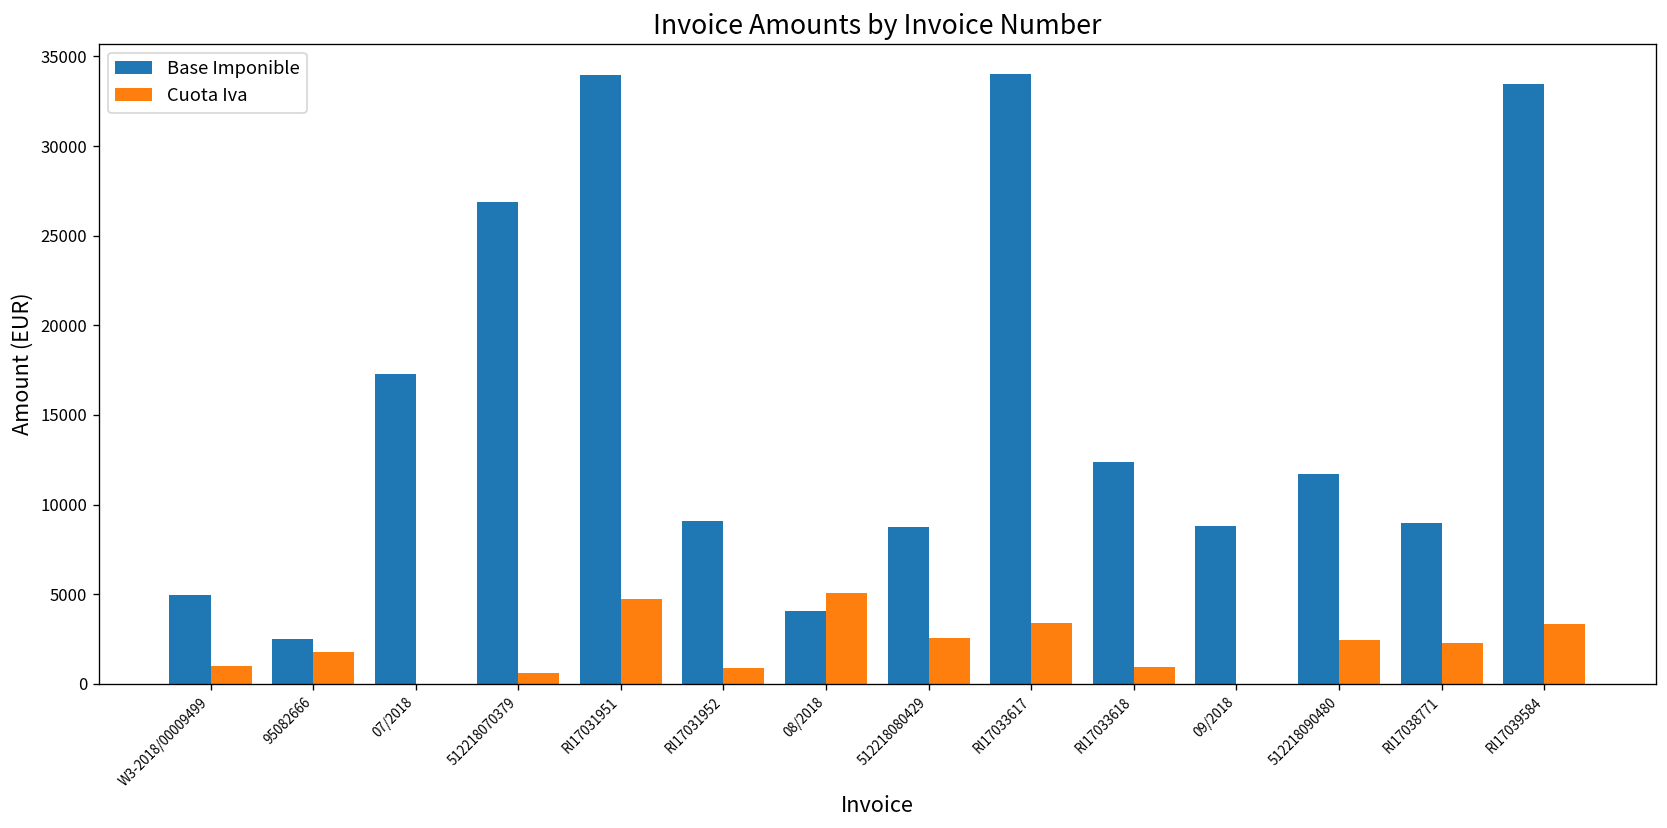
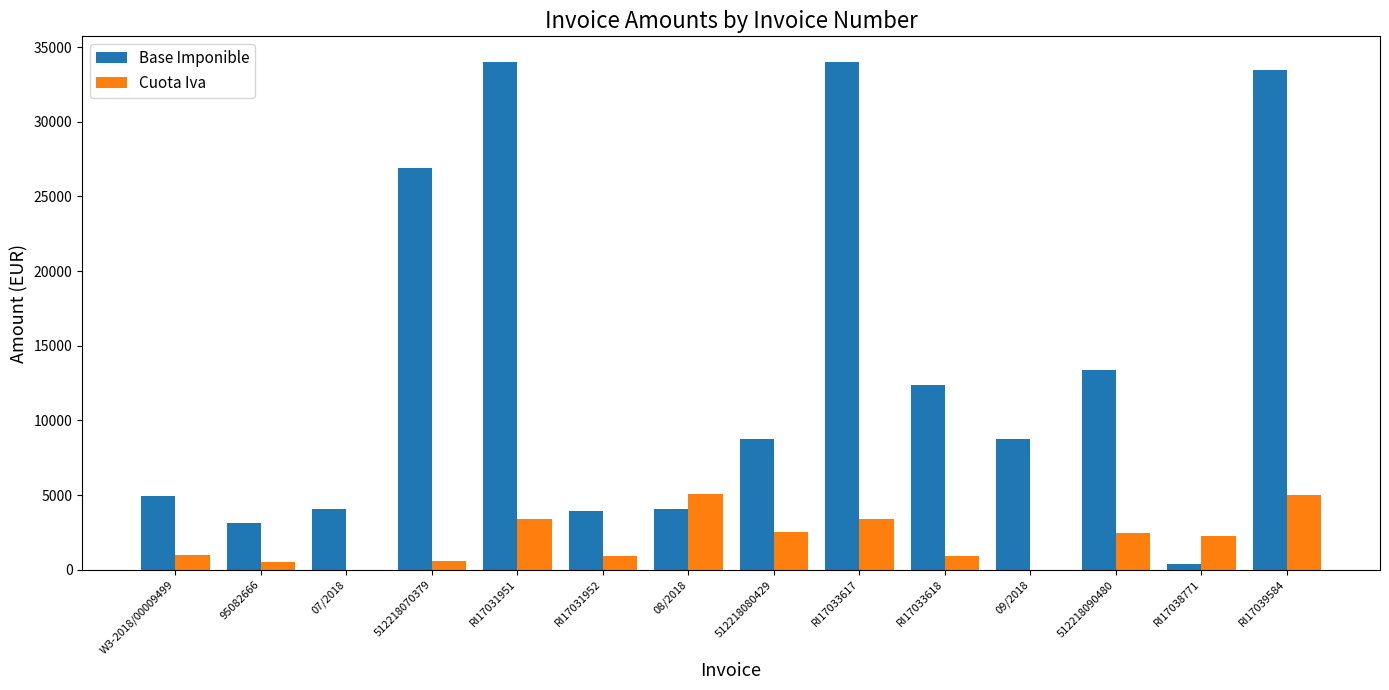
  {
    "Base Imponible": {
      "W3-2018/00009499": 5000,
-     "95082666": 2500,
-     "07/2018": 17300,
+     "95082666": 3100,
+     "07/2018": 4000,
      "512218070379": 26900,
      "RI17031951": 34000,
-     "RI17031952": 9100,
+     "RI17031952": 3900,
      "08/2018": 4000,
      "512218080429": 8800,
      "RI17033617": 34000,
      "RI17033618": 12300,
      "09/2018": 8800,
-     "512218090480": 11700,
-     "RI17038771": 9000,
+     "512218090480": 13400,
+     "RI17038771": 400,
      "RI17039584": 33400
    },
    "Cuota Iva": {
      "W3-2018/00009499": 1000,
-     "95082666": 1800,
+     "95082666": 500,
      "07/2018": 0,
      "512218070379": 600,
-     "RI17031951": 4700,
+     "RI17031951": 3400,
      "RI17031952": 900,
      "08/2018": 5100,
      "512218080429": 2500,
      "RI17033617": 3400,
      "RI17033618": 900,
      "09/2018": 0,
      "512218090480": 2500,
      "RI17038771": 2300,
-     "RI17039584": 3300
+     "RI17039584": 5000
    }
  }
